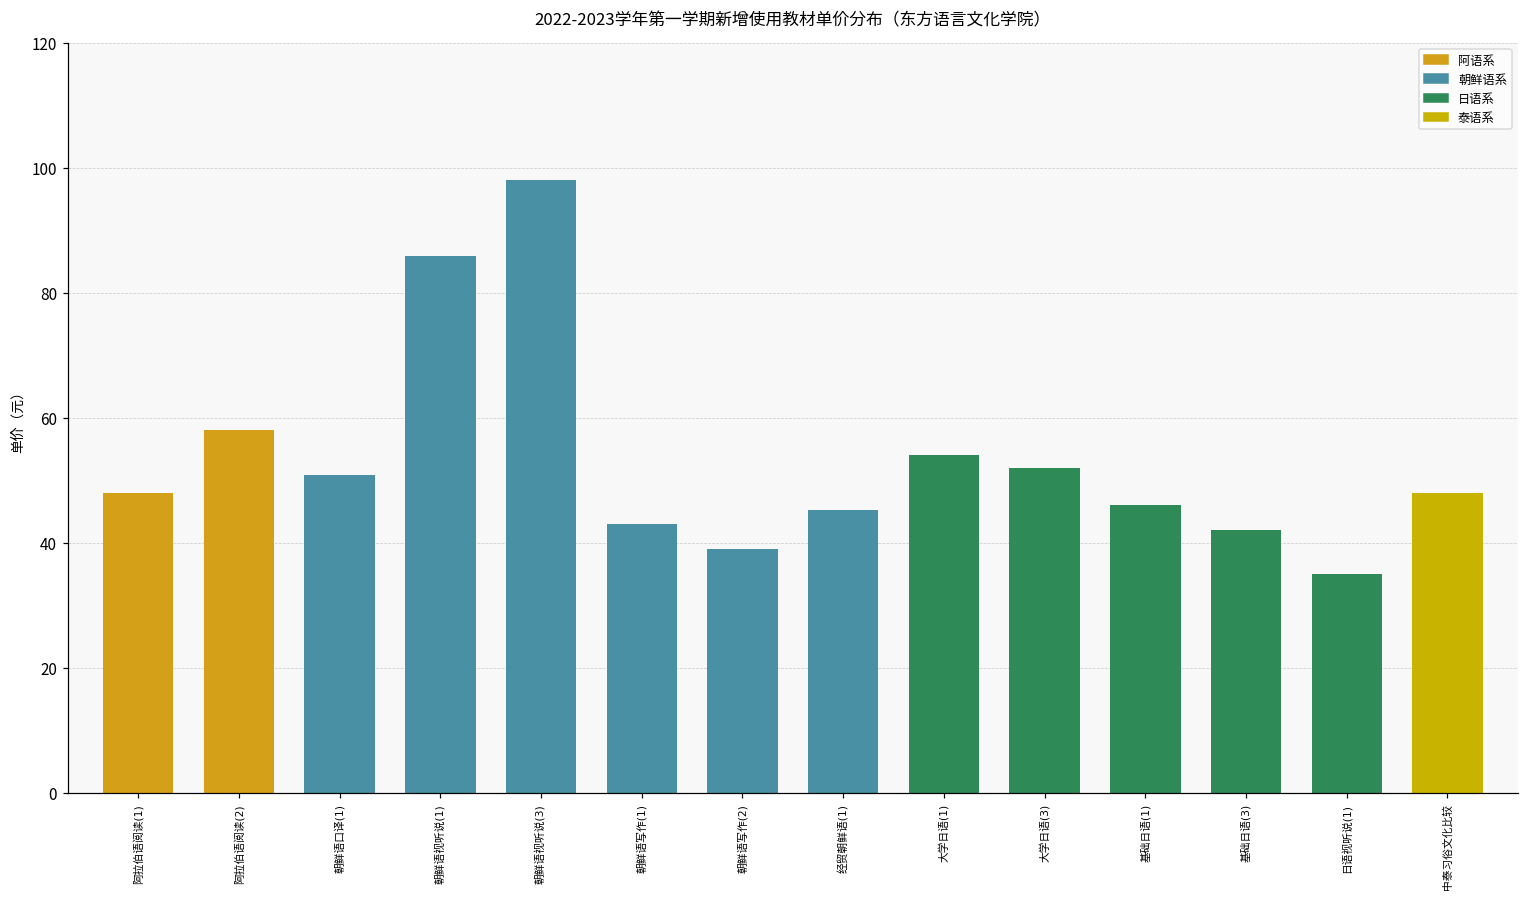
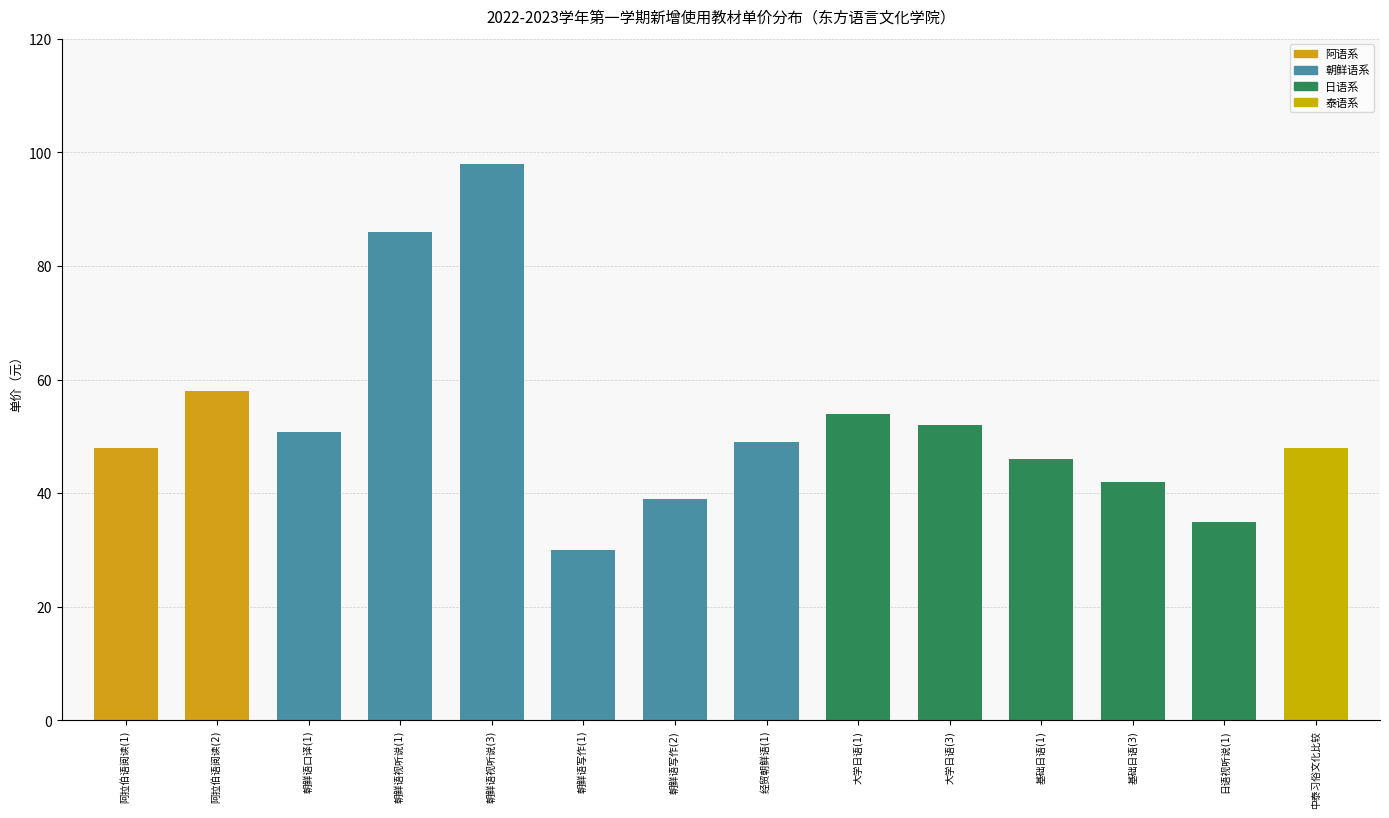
  {
    "阿拉伯语阅读(1)": 48,
    "阿拉伯语阅读(2)": 58,
    "朝鲜语口译(1)": 51,
    "朝鲜语视听说(1)": 86,
    "朝鲜语视听说(3)": 98,
-   "朝鲜语写作(1)": 43,
+   "朝鲜语写作(1)": 30,
    "朝鲜语写作(2)": 39,
-   "经贸朝鲜语(1)": 45,
+   "经贸朝鲜语(1)": 49,
    "大学日语(1)": 54,
    "大学日语(3)": 52,
    "基础日语(1)": 46,
    "基础日语(3)": 42,
    "日语视听说(1)": 35,
    "中泰习俗文化比较": 48
  }
